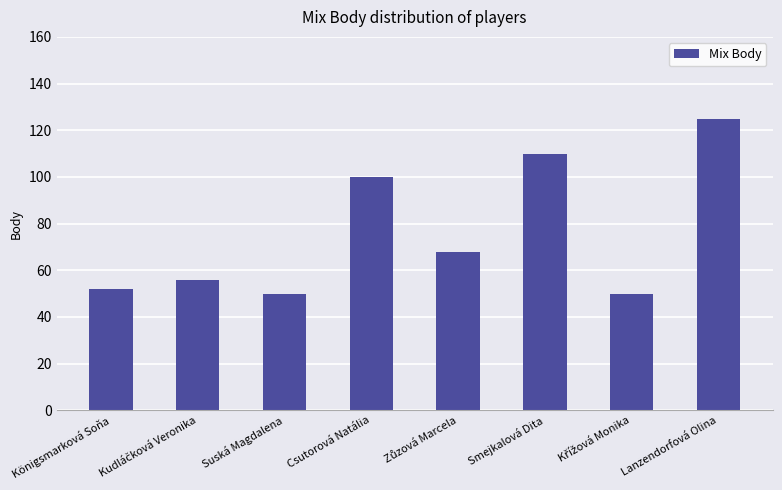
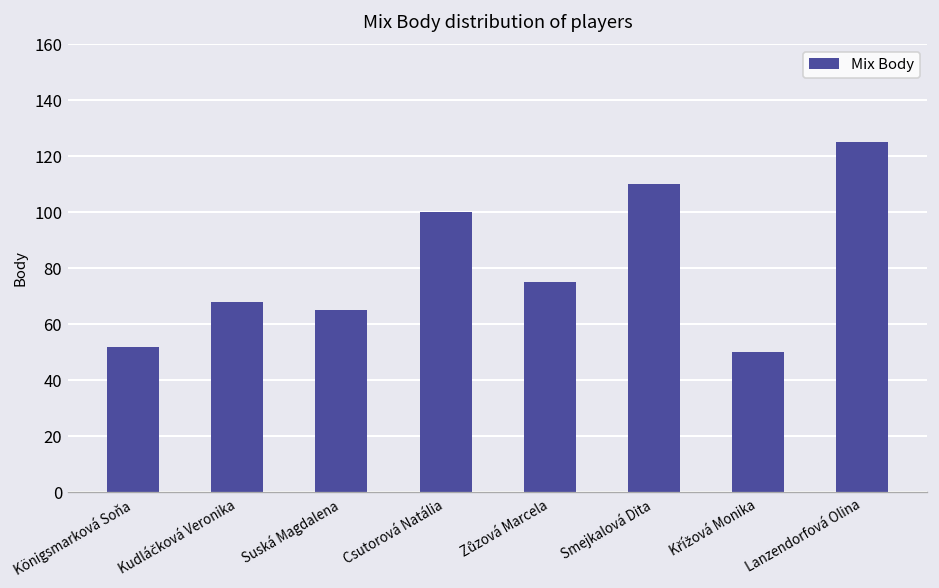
  {
    "Königsmarková Soňa": 52,
-   "Kudláčková Veronika": 56,
-   "Suská Magdalena": 50,
+   "Kudláčková Veronika": 68,
+   "Suská Magdalena": 65,
    "Csutorová Natália": 100,
-   "Zůzová Marcela": 68,
+   "Zůzová Marcela": 75,
    "Smejkalová Dita": 110,
    "Křížová Monika": 50,
    "Lanzendorfová Olina": 125
  }
